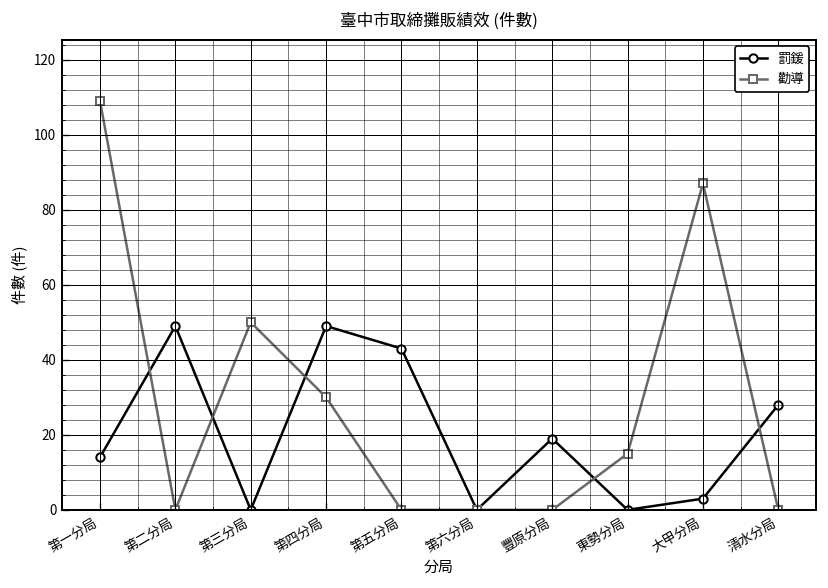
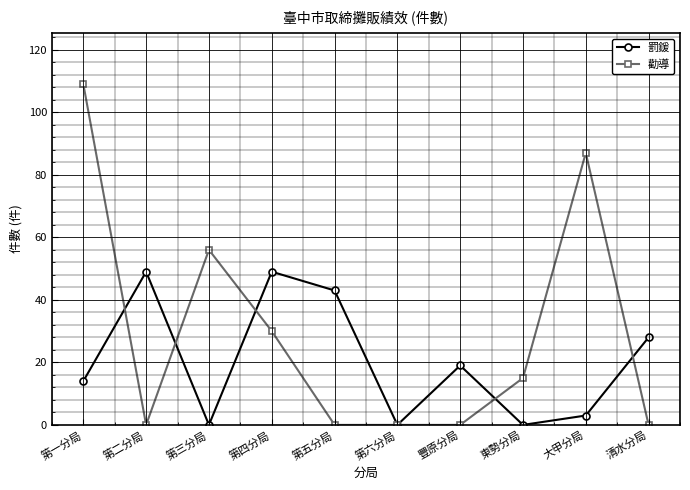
  {
    "罰鍰": {
      "第一分局": 14,
      "第二分局": 49,
      "第三分局": 0,
      "第四分局": 49,
      "第五分局": 43,
      "豐原分局": 19,
      "東勢分局": 0,
      "大甲分局": 3,
      "清水分局": 28
    },
    "勸導": {
      "第一分局": 109,
      "第二分局": 0,
-     "第三分局": 50,
+     "第三分局": 56,
      "第四分局": 30,
      "第五分局": 0,
      "豐原分局": 0,
      "東勢分局": 15,
      "大甲分局": 87,
      "清水分局": 0
    }
  }
